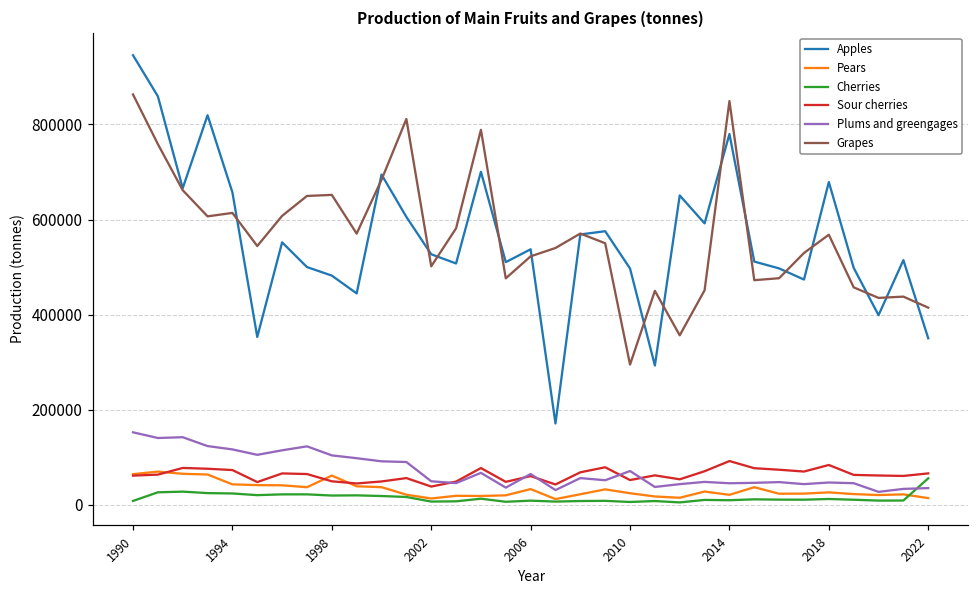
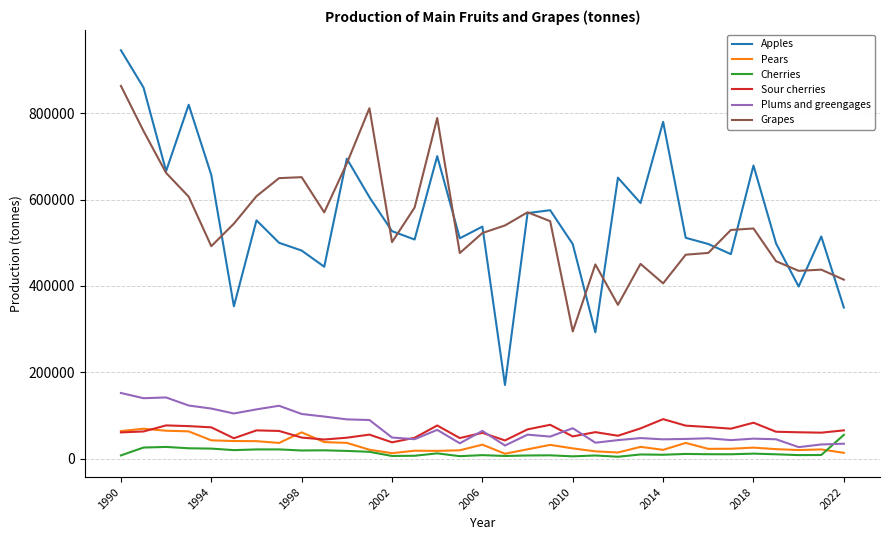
  {
    "Apples": {
      "1990": 950000,
      "1994": 660000,
      "1998": 480000,
      "2002": 530000,
      "2006": 540000,
      "2010": 500000,
      "2014": 780000,
      "2018": 680000,
      "2022": 350000
    },
    "Pears": {
      "1994": 40000,
      "1998": 60000,
      "2002": 10000,
      "2006": 30000,
      "2010": 20000,
      "2014": 20000,
      "2018": 30000,
      "2022": 10000
    },
    "Cherries": {
      "1990": 10000,
      "1994": 20000,
      "1998": 20000,
      "2002": 10000,
      "2006": 10000,
      "2010": 10000,
      "2014": 10000,
      "2018": 10000,
      "2022": 60000
    },
    "Sour cherries": {
      "1994": 70000,
      "1998": 50000,
      "2002": 40000,
      "2010": 50000,
      "2014": 90000,
      "2018": 80000,
      "2022": 70000
    },
    "Plums and greengages": {
      "1990": 150000,
      "1994": 120000,
      "1998": 100000,
      "2002": 50000,
      "2010": 70000,
      "2014": 50000,
      "2018": 50000,
      "2022": 30000
    },
    "Grapes": {
      "1990": 860000,
-     "1994": 610000,
+     "1994": 490000,
      "1998": 650000,
      "2002": 500000,
      "2006": 520000,
      "2010": 290000,
-     "2014": 850000,
-     "2018": 570000,
+     "2014": 410000,
+     "2018": 530000,
      "2022": 410000
    }
  }
